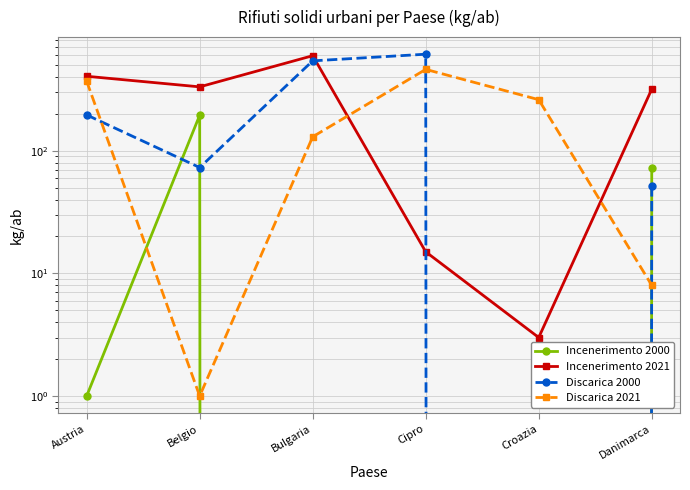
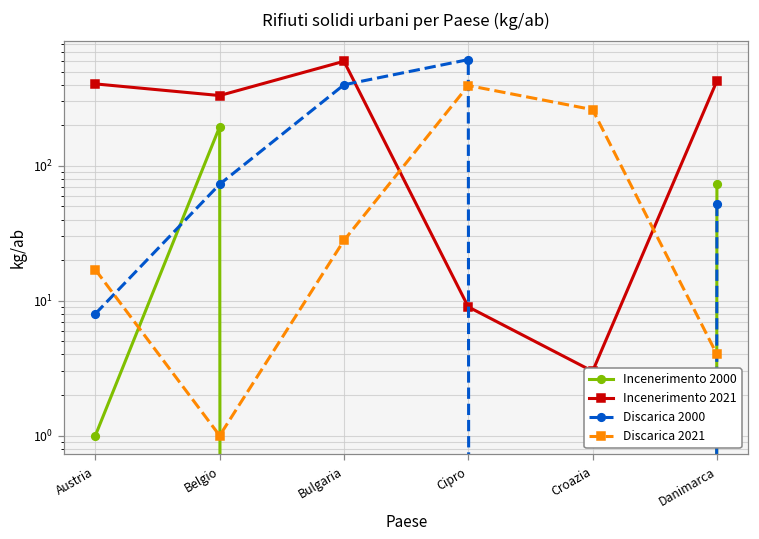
  {
    "Incenerimento 2000": {
      "Austria": 1,
      "Belgio": 200,
      "Danimarca": 70
    },
    "Incenerimento 2021": {
      "Austria": 410,
      "Belgio": 330,
      "Bulgaria": 600,
-     "Cipro": 15,
+     "Cipro": 9,
      "Croazia": 3,
-     "Danimarca": 320
+     "Danimarca": 430
    },
    "Discarica 2000": {
-     "Austria": 200,
+     "Austria": 8,
      "Belgio": 70,
-     "Bulgaria": 500,
+     "Bulgaria": 400,
      "Cipro": 600,
      "Danimarca": 52
    },
    "Discarica 2021": {
-     "Austria": 370,
+     "Austria": 17,
      "Belgio": 1,
-     "Bulgaria": 130,
-     "Cipro": 460,
+     "Bulgaria": 28,
+     "Cipro": 390,
      "Croazia": 260,
-     "Danimarca": 8
+     "Danimarca": 4
    }
  }
